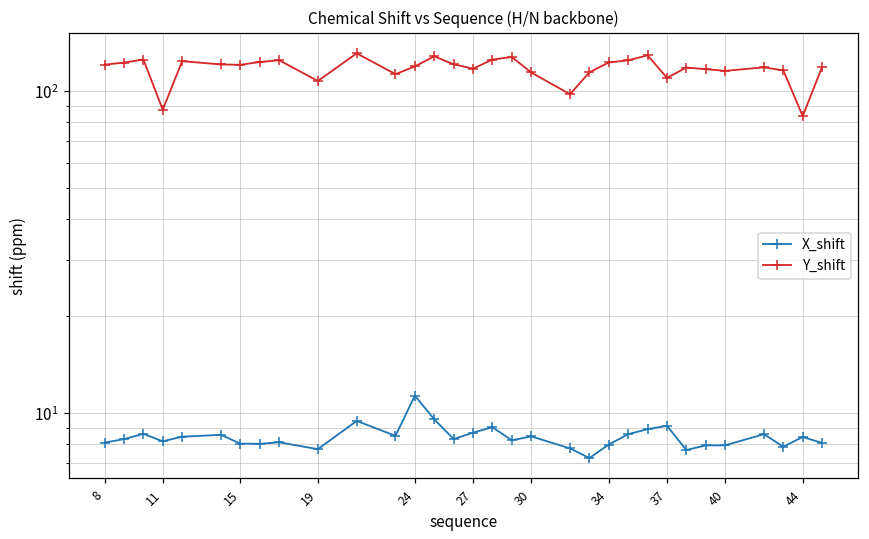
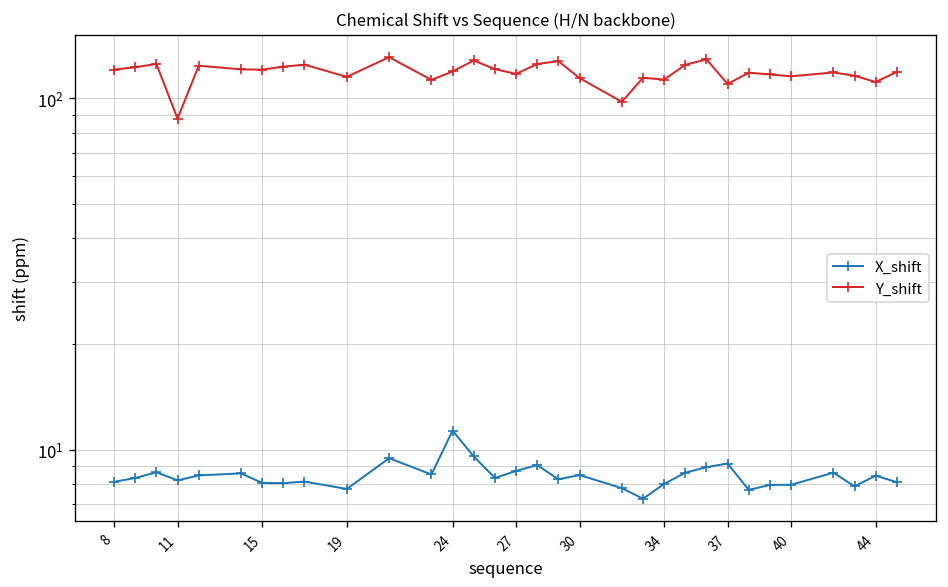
  {
    "X_shift": {
      "8": 8,
      "11": 8.2,
      "15": 8,
      "19": 7.7,
      "24": 11.3,
      "27": 8.7,
      "30": 8.5,
      "34": 8,
      "37": 9,
      "40": 8,
      "44": 8.4
    },
    "Y_shift": {
      "8": 121,
      "11": 88,
      "15": 121,
-     "19": 108,
+     "19": 115,
      "24": 119,
      "27": 117,
      "30": 114,
-     "34": 123,
+     "34": 113,
      "37": 110,
      "40": 116,
-     "44": 84
+     "44": 111
    }
  }
